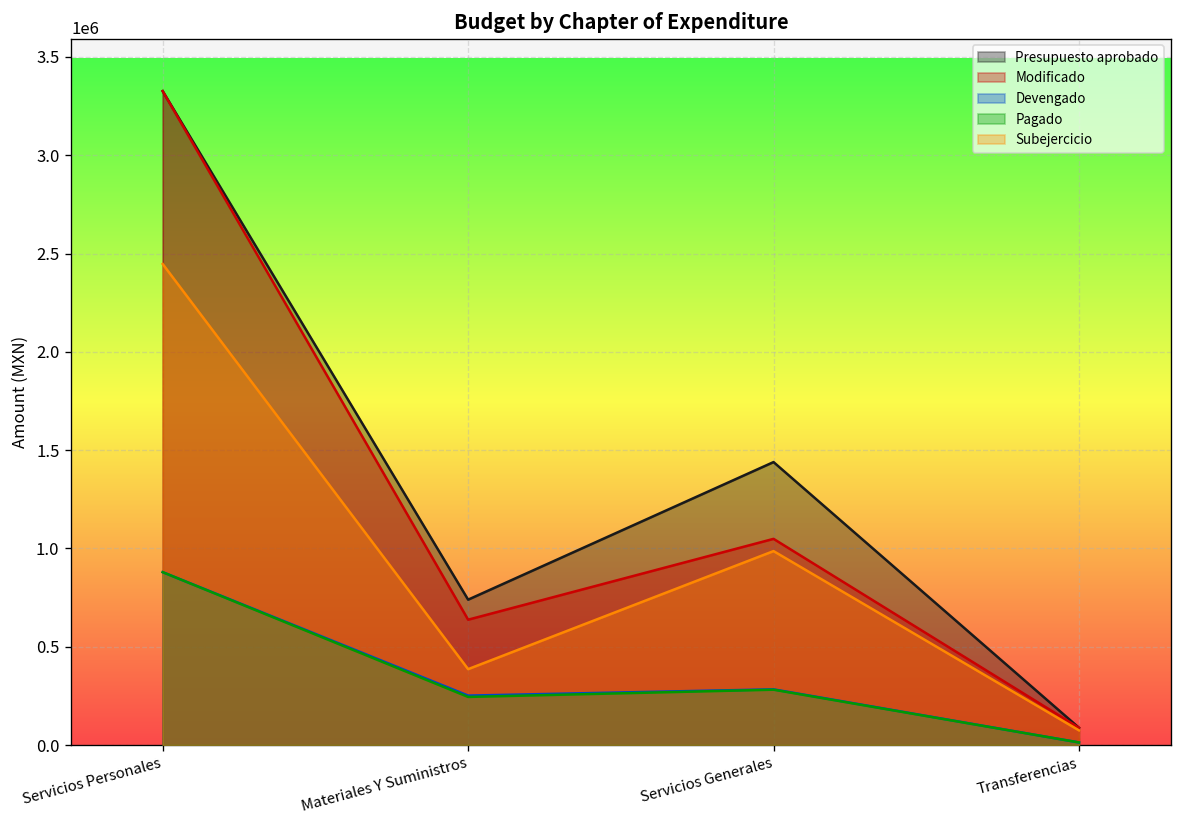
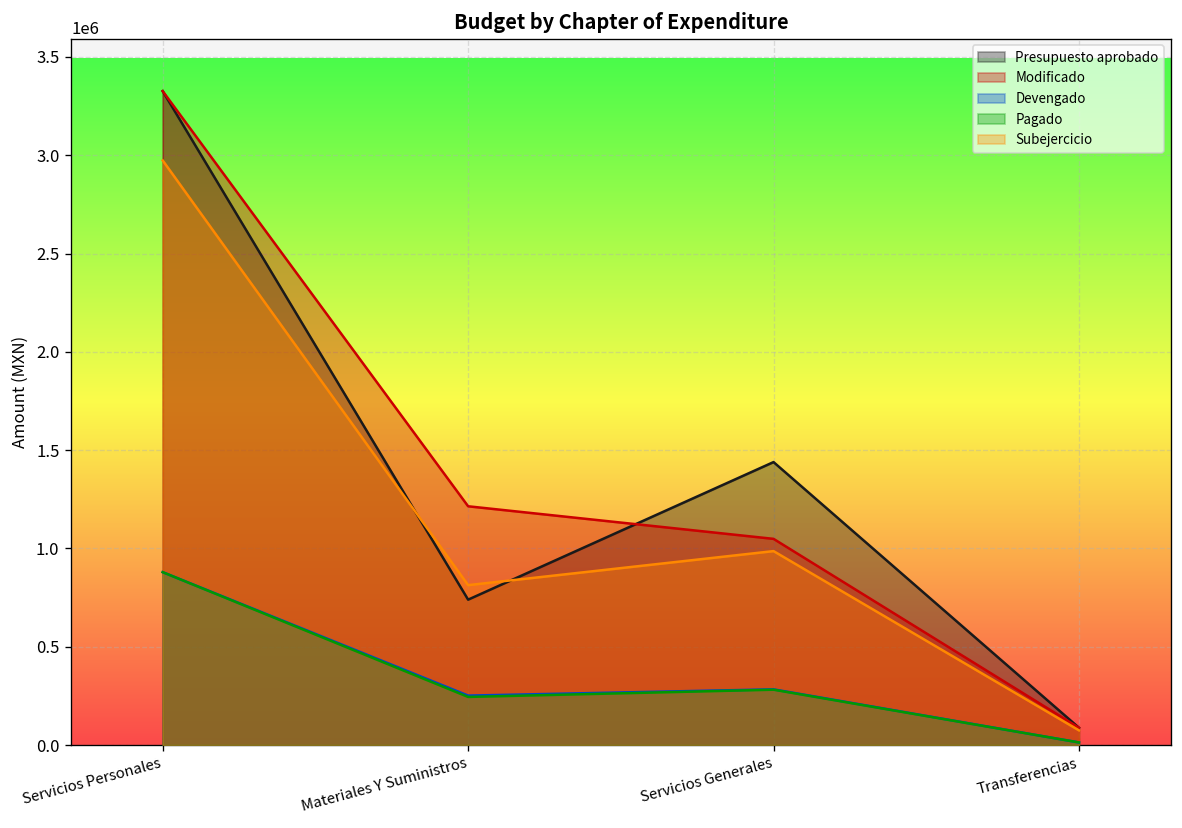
  {
    "Presupuesto aprobado": {
      "Materiales Y Suministros": 740000,
      "Servicios Generales": 1440000
    },
    "Modificado": {
-     "Materiales Y Suministros": 640000,
+     "Materiales Y Suministros": 1210000,
      "Servicios Generales": 1050000
    },
    "Subejercicio": {
-     "Servicios Personales": 2450000,
-     "Materiales Y Suministros": 390000,
+     "Servicios Personales": 2970000,
+     "Materiales Y Suministros": 810000,
      "Servicios Generales": 990000
    }
  }
